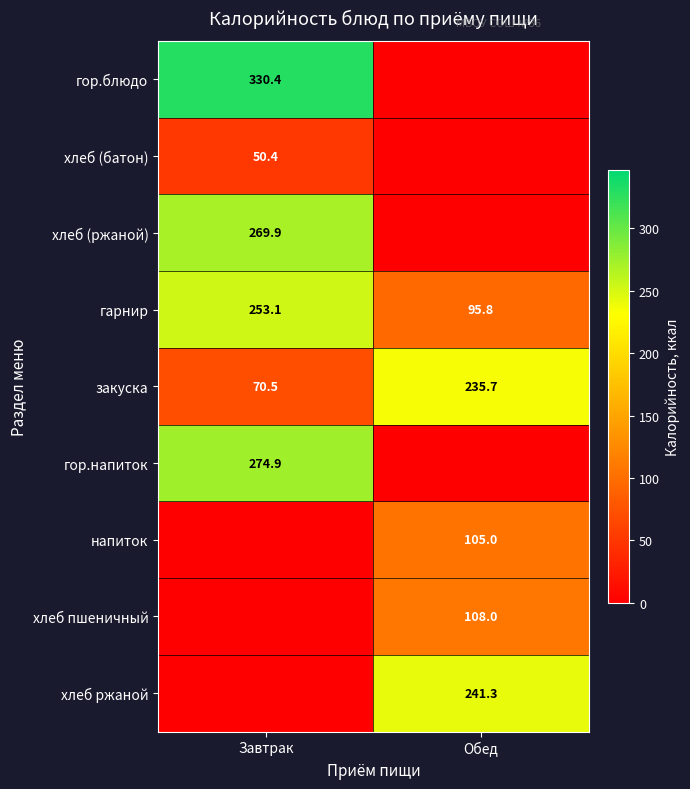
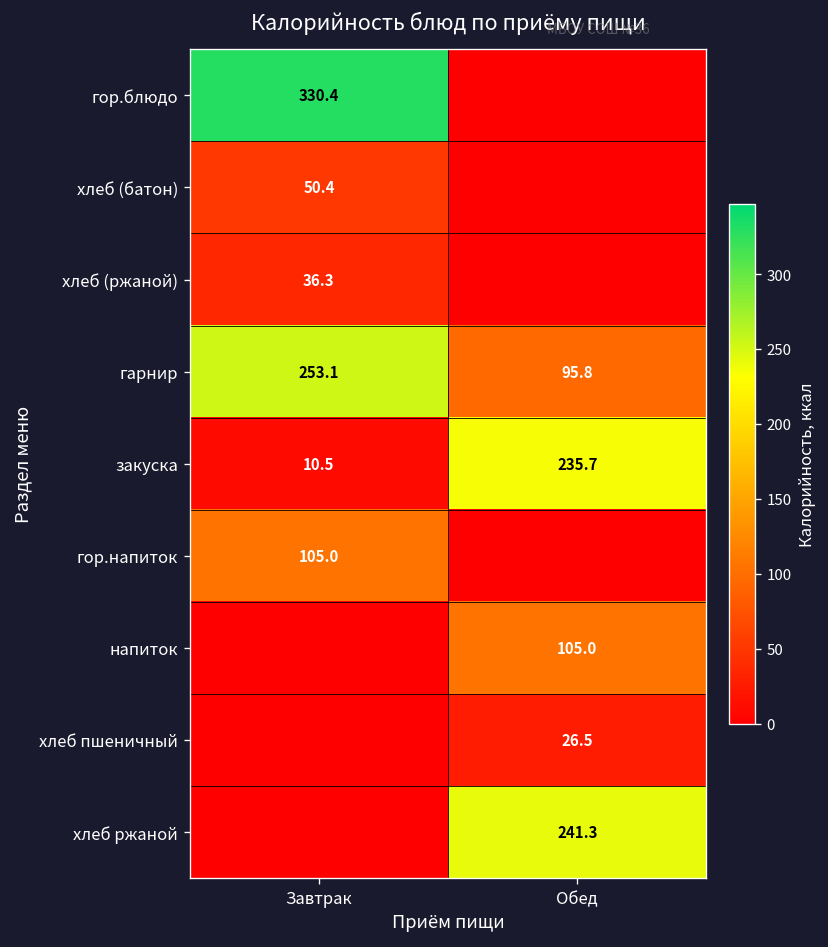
  {
    "гор.блюдо": {
      "Завтрак": 330.4
    },
    "хлеб (батон)": {
      "Завтрак": 50.4
    },
    "хлеб (ржаной)": {
-     "Завтрак": 269.9
+     "Завтрак": 36.3
    },
    "гарнир": {
      "Завтрак": 253.1,
      "Обед": 95.8
    },
    "закуска": {
-     "Завтрак": 70.5,
+     "Завтрак": 10.5,
      "Обед": 235.7
    },
    "гор.напиток": {
-     "Завтрак": 274.9
+     "Завтрак": 105.0
    },
    "напиток": {
      "Обед": 105.0
    },
    "хлеб пшеничный": {
-     "Обед": 108.0
+     "Обед": 26.5
    },
    "хлеб ржаной": {
      "Обед": 241.3
    }
  }
